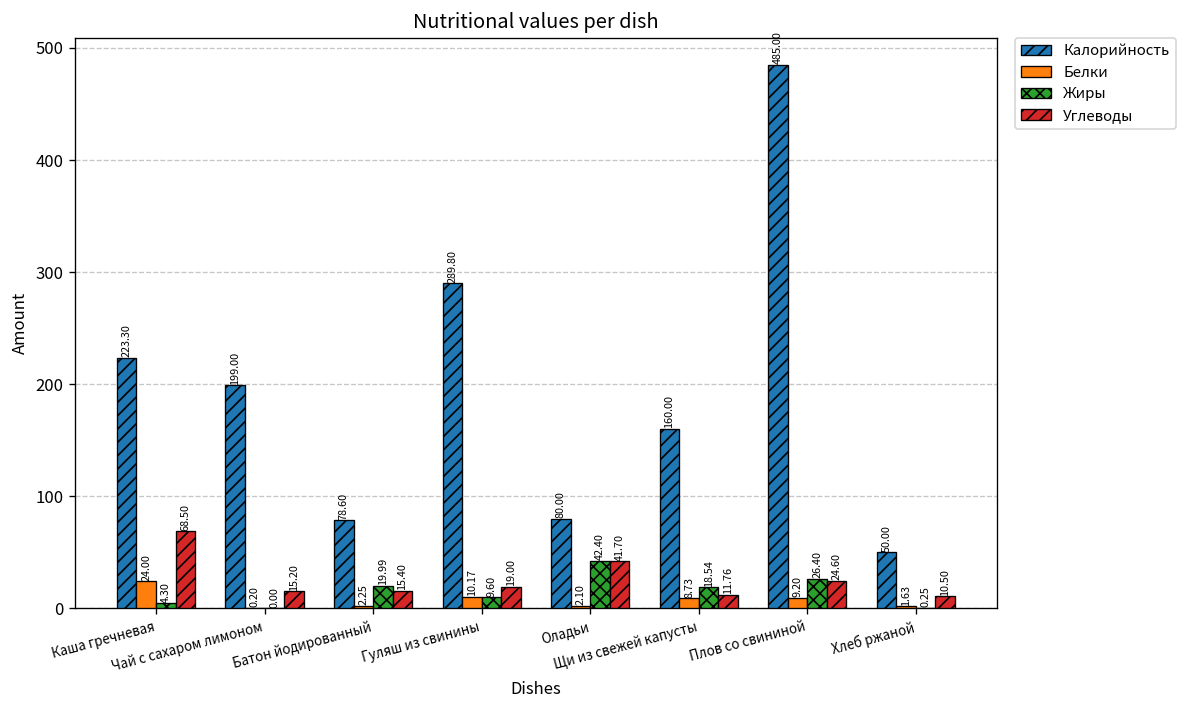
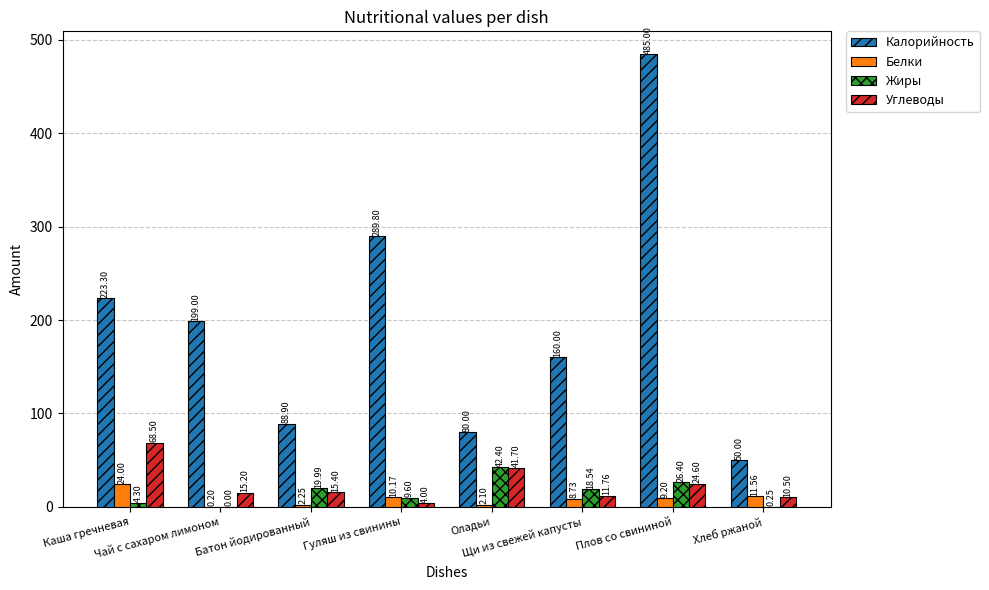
  {
    "Калорийность": {
      "Каша гречневая": 223.30,
      "Чай с сахаром лимоном": 199.00,
-     "Батон йодированный": 78.60,
+     "Батон йодированный": 88.90,
      "Гуляш из свинины": 289.80,
      "Оладьи": 80.00,
      "Щи из свежей капусты": 160.00,
      "Плов со свининой": 485.00,
      "Хлеб ржаной": 50.00
    },
    "Белки": {
      "Каша гречневая": 24.00,
      "Чай с сахаром лимоном": 0.20,
      "Батон йодированный": 2.25,
      "Гуляш из свинины": 10.17,
      "Оладьи": 2.10,
      "Щи из свежей капусты": 8.73,
      "Плов со свининой": 9.20,
-     "Хлеб ржаной": 1.63
+     "Хлеб ржаной": 11.56
    },
    "Жиры": {
      "Каша гречневая": 4.30,
      "Чай с сахаром лимоном": 0.00,
      "Батон йодированный": 19.99,
      "Гуляш из свинины": 9.60,
      "Оладьи": 42.40,
      "Щи из свежей капусты": 18.54,
      "Плов со свининой": 26.40,
      "Хлеб ржаной": 0.25
    },
    "Углеводы": {
      "Каша гречневая": 68.50,
      "Чай с сахаром лимоном": 15.20,
      "Батон йодированный": 15.40,
-     "Гуляш из свинины": 19.00,
+     "Гуляш из свинины": 4.00,
      "Оладьи": 41.70,
      "Щи из свежей капусты": 11.76,
      "Плов со свининой": 24.60,
      "Хлеб ржаной": 10.50
    }
  }
